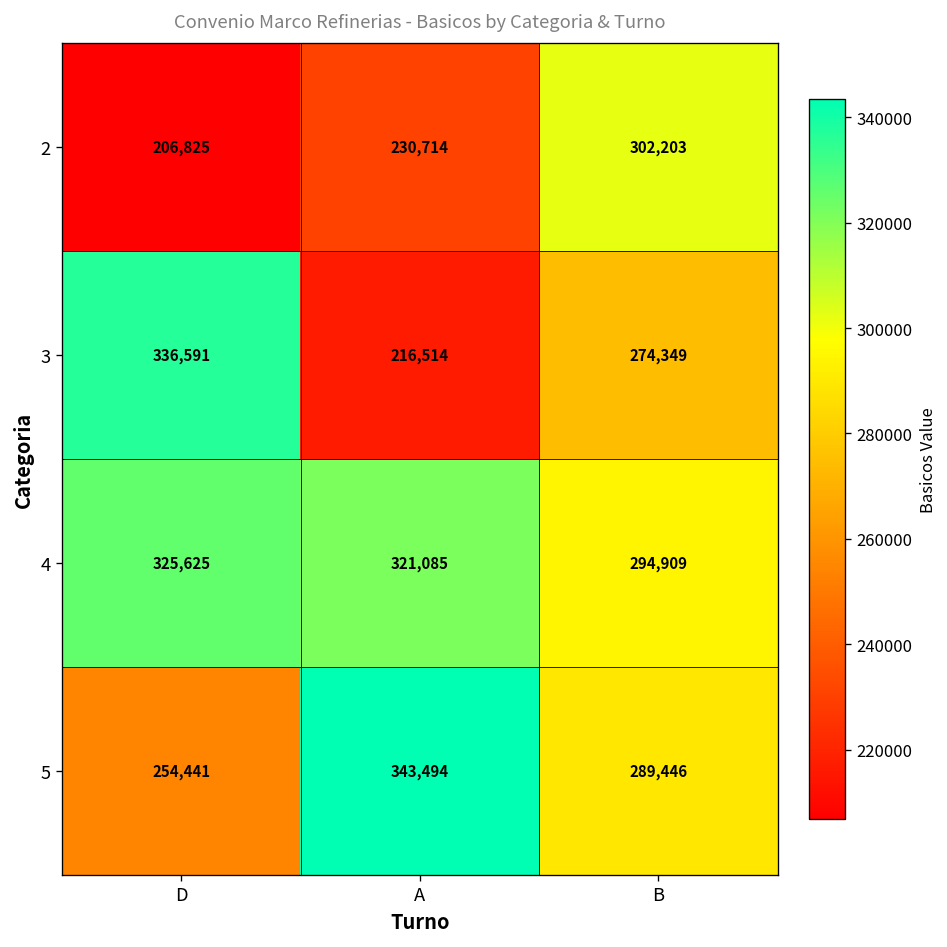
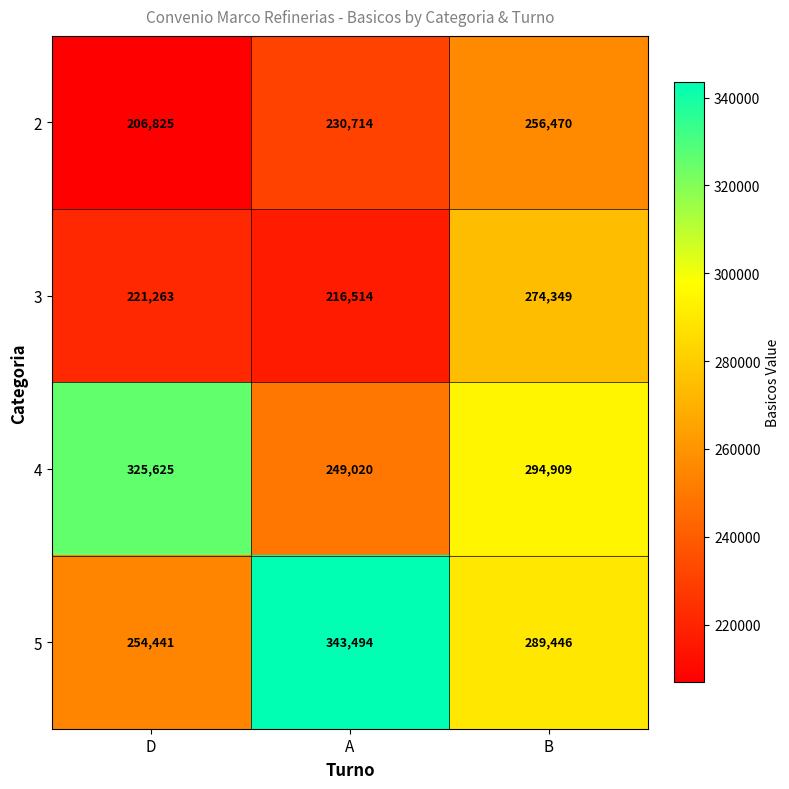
  {
    "2": {
      "D": "206,825",
      "A": "230,714",
-     "B": "302,203"
+     "B": "256,470"
    },
    "3": {
-     "D": "336,591",
+     "D": "221,263",
      "A": "216,514",
      "B": "274,349"
    },
    "4": {
      "D": "325,625",
-     "A": "321,085",
+     "A": "249,020",
      "B": "294,909"
    },
    "5": {
      "D": "254,441",
      "A": "343,494",
      "B": "289,446"
    }
  }
